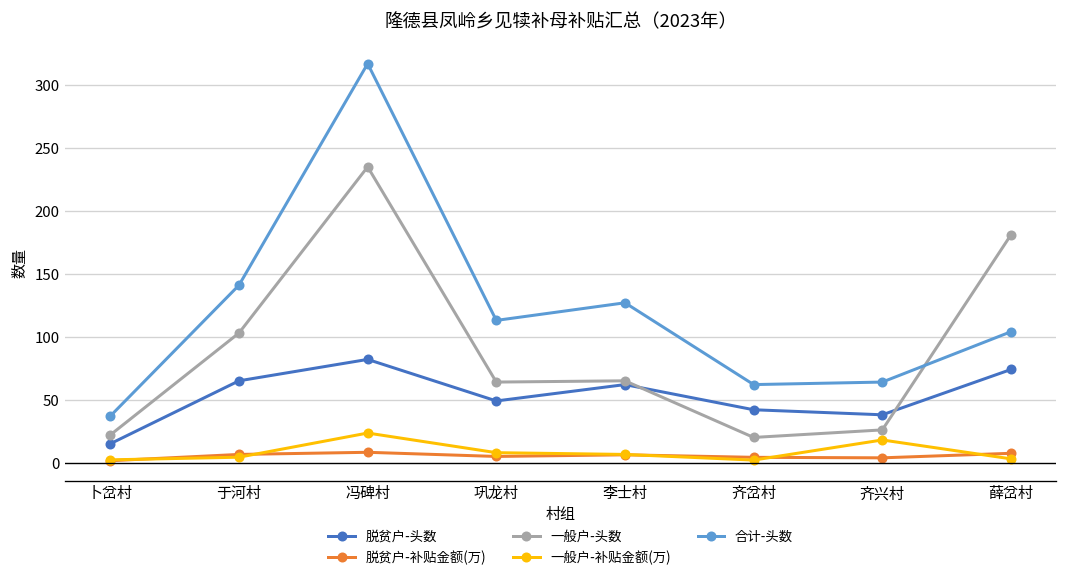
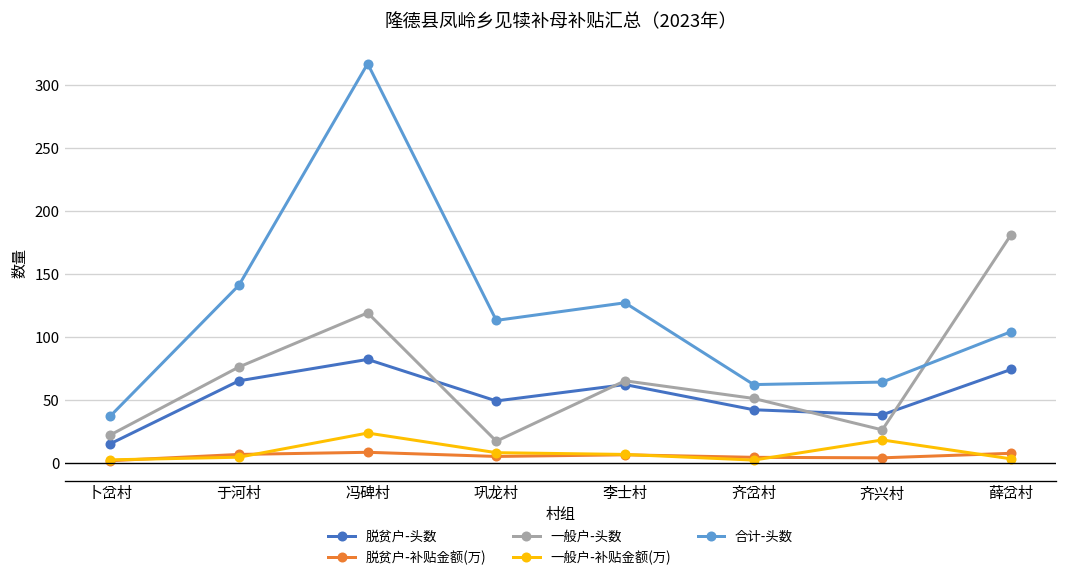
  {
    "脱贫户-补贴金额(万)": {
      "冯碑村": 8,
      "巩龙村": 5,
      "齐兴村": 4,
      "薛岔村": 7
    },
    "一般户-头数": {
      "卜岔村": 22,
-     "于河村": 103,
-     "冯碑村": 235,
-     "巩龙村": 64,
+     "于河村": 76,
+     "冯碑村": 119,
+     "巩龙村": 17,
      "李士村": 65,
-     "齐岔村": 20,
+     "齐岔村": 51,
      "齐兴村": 26,
      "薛岔村": 181
    },
    "一般户-补贴金额(万)": {
      "冯碑村": 24,
      "巩龙村": 8,
      "齐兴村": 18,
      "薛岔村": 3
    }
  }
